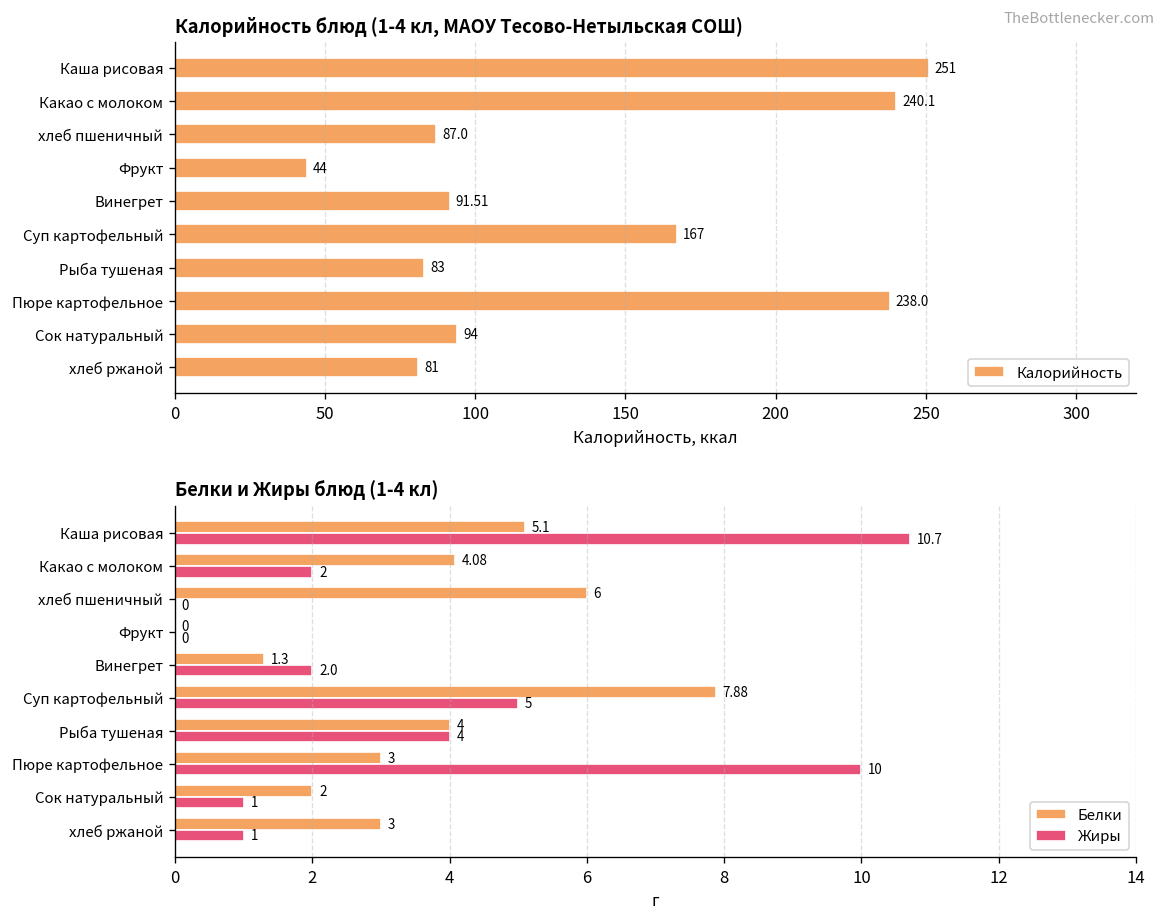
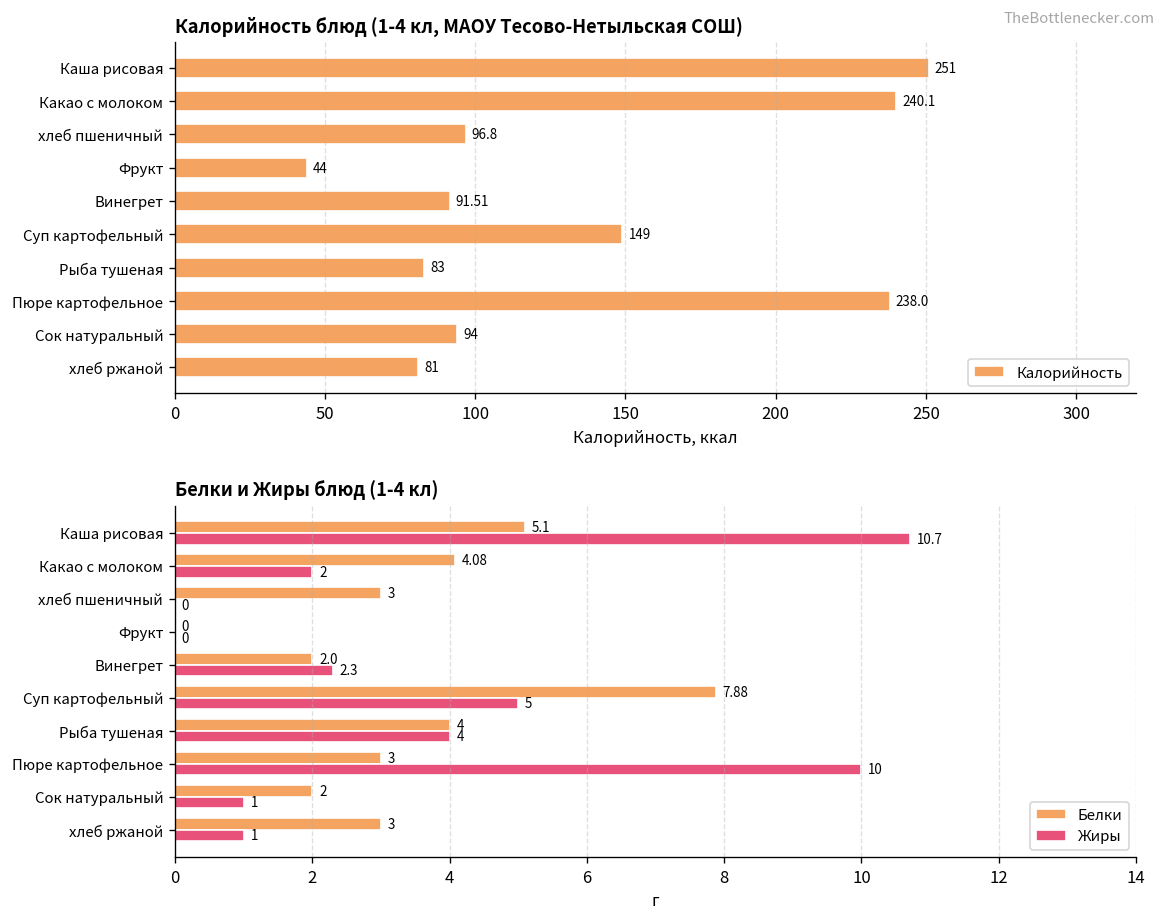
  {
    "Калорийность блюд (1-4 кл, МАОУ Тесово-Нетыльская СОШ)": {
      "Каша рисовая": 251,
      "Какао с молоком": 240.1,
-     "хлеб пшеничный": 87.0,
+     "хлеб пшеничный": 96.8,
      "Фрукт": 44,
      "Винегрет": 91.51,
-     "Суп картофельный": 167,
+     "Суп картофельный": 149,
      "Рыба тушеная": 83,
      "Пюре картофельное": 238.0,
      "Сок натуральный": 94,
      "хлеб ржаной": 81
    },
    "Белки и Жиры блюд (1-4 кл)": {
      "Белки": {
        "Каша рисовая": 5.1,
        "Какао с молоком": 4.08,
-       "хлеб пшеничный": 6,
+       "хлеб пшеничный": 3,
        "Фрукт": 0,
-       "Винегрет": 1.3,
+       "Винегрет": 2.0,
        "Суп картофельный": 7.88,
        "Рыба тушеная": 4,
        "Пюре картофельное": 3,
        "Сок натуральный": 2,
        "хлеб ржаной": 3
      },
      "Жиры": {
        "Каша рисовая": 10.7,
        "Какао с молоком": 2,
        "хлеб пшеничный": 0,
        "Фрукт": 0,
-       "Винегрет": 2.0,
+       "Винегрет": 2.3,
        "Суп картофельный": 5,
        "Рыба тушеная": 4,
        "Пюре картофельное": 10,
        "Сок натуральный": 1,
        "хлеб ржаной": 1
      }
    }
  }
